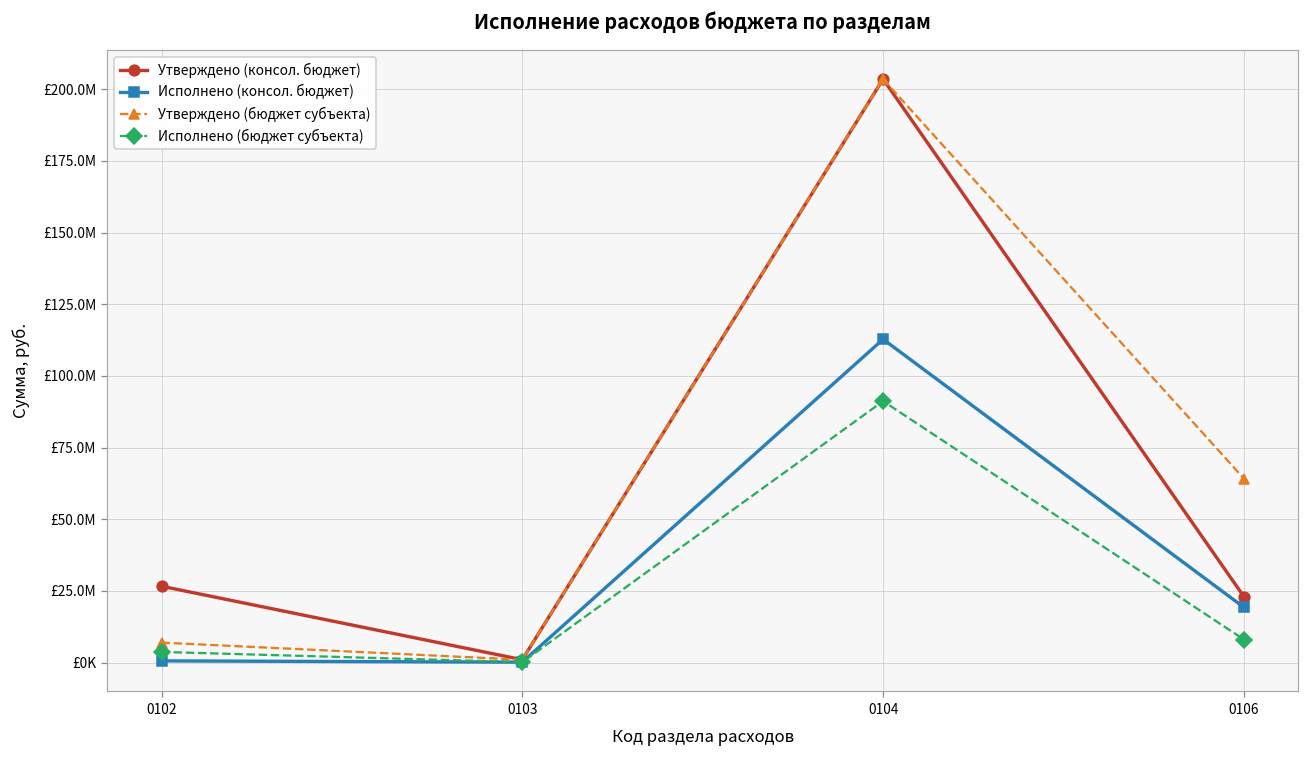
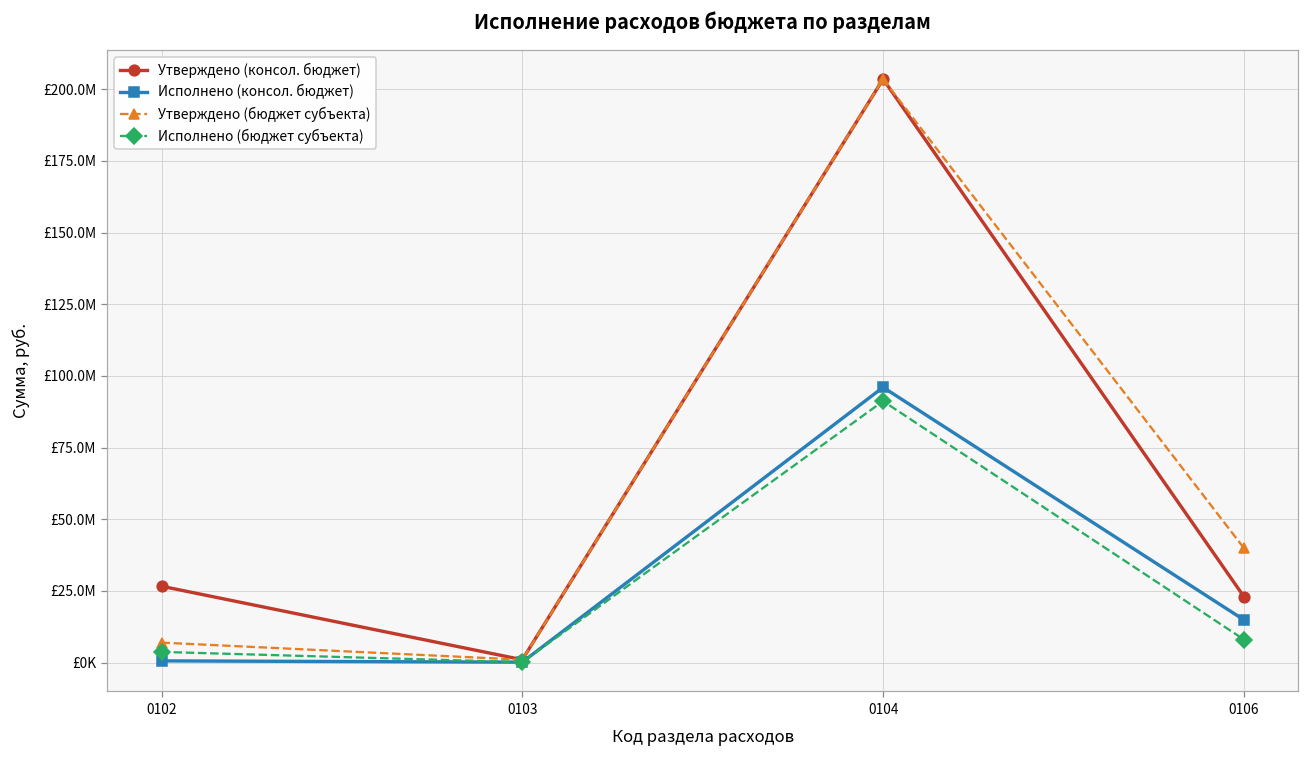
  {
    "Утверждено (консол. бюджет)": {
      "0102": "£27000000",
      "0106": "£23000000"
    },
    "Исполнено (консол. бюджет)": {
      "0102": "£1000000",
-     "0104": "£113000000",
-     "0106": "£19000000"
+     "0104": "£96000000",
+     "0106": "£15000000"
    },
    "Утверждено (бюджет субъекта)": {
      "0102": "£7000000",
-     "0106": "£64000000"
+     "0106": "£40000000"
    },
    "Исполнено (бюджет субъекта)": {
      "0102": "£4000000",
      "0104": "£91000000",
      "0106": "£8000000"
    }
  }
